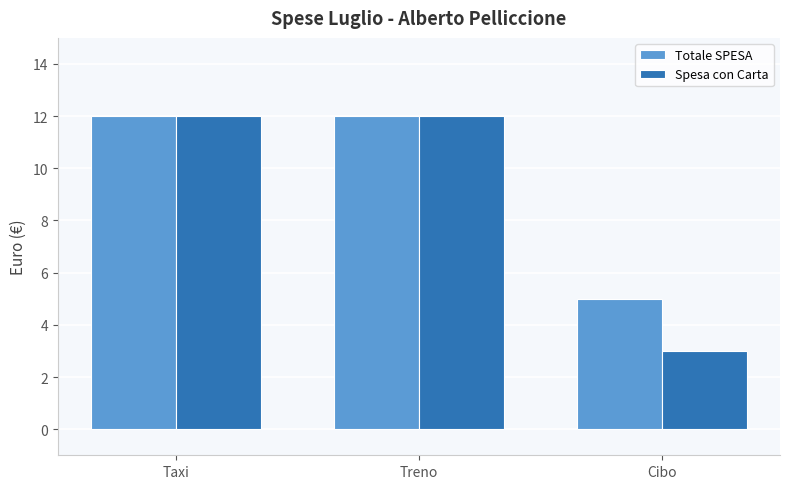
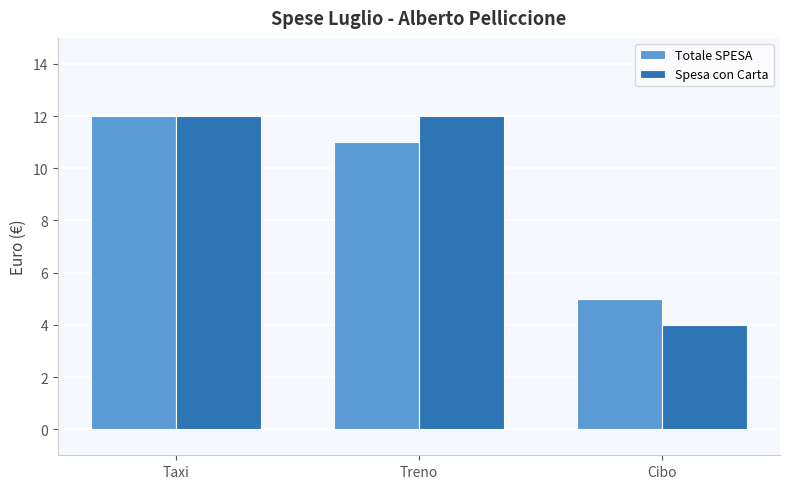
  {
    "Totale SPESA": {
      "Taxi": 12,
-     "Treno": 12,
+     "Treno": 11,
      "Cibo": 5
    },
    "Spesa con Carta": {
      "Taxi": 12,
      "Treno": 12,
-     "Cibo": 3
+     "Cibo": 4
    }
  }
